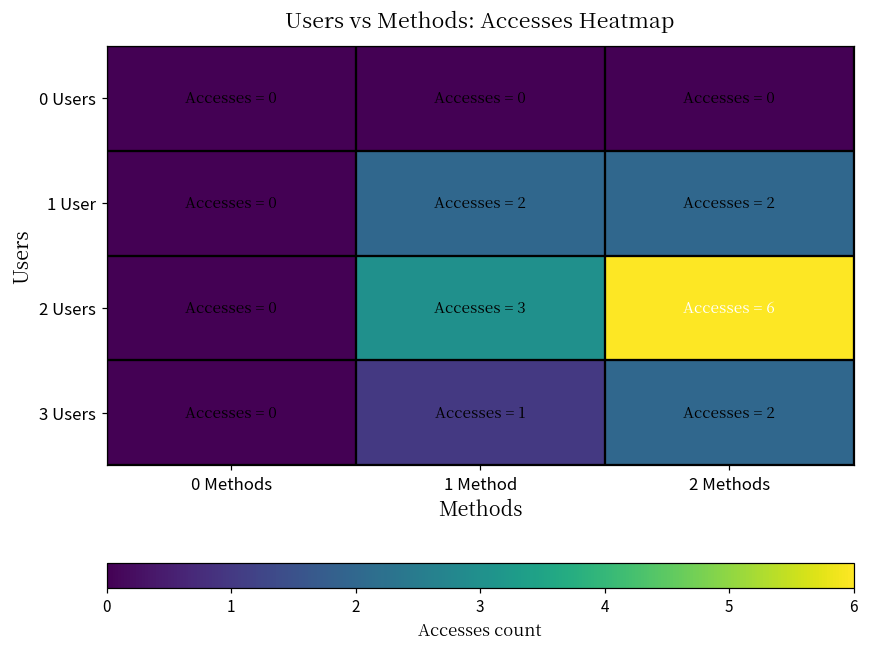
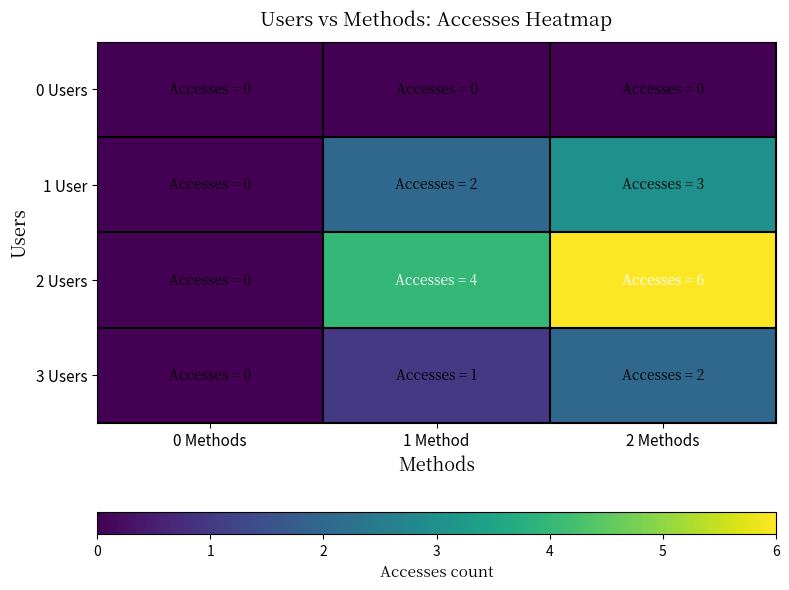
  {
    "0 Users": {
      "0 Methods": 0,
      "1 Method": 0,
      "2 Methods": 0
    },
    "1 User": {
      "0 Methods": 0,
      "1 Method": 2,
-     "2 Methods": 2
+     "2 Methods": 3
    },
    "2 Users": {
      "0 Methods": 0,
-     "1 Method": 3,
+     "1 Method": 4,
      "2 Methods": 6
    },
    "3 Users": {
      "0 Methods": 0,
      "1 Method": 1,
      "2 Methods": 2
    }
  }
